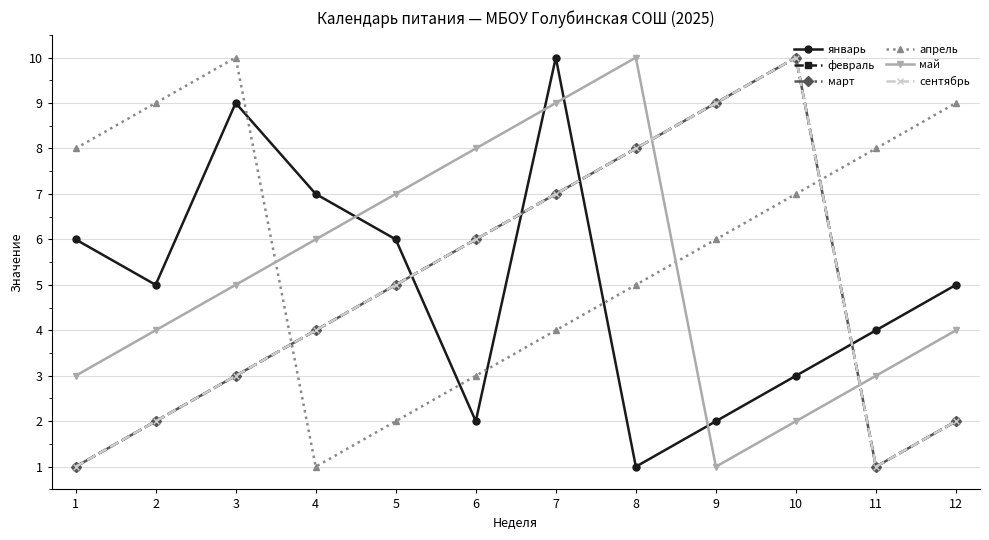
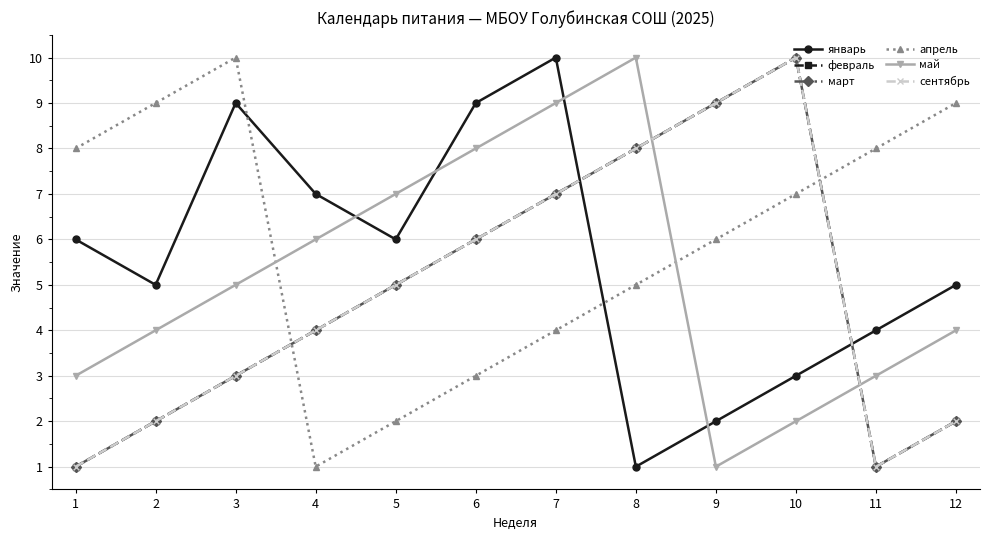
  {
    "январь": {
      "1": 6,
      "2": 5,
      "3": 9,
      "4": 7,
      "5": 6,
-     "6": 2,
+     "6": 9,
      "7": 10,
      "8": 1,
      "9": 2,
      "10": 3,
      "11": 4,
      "12": 5
    }
  }
